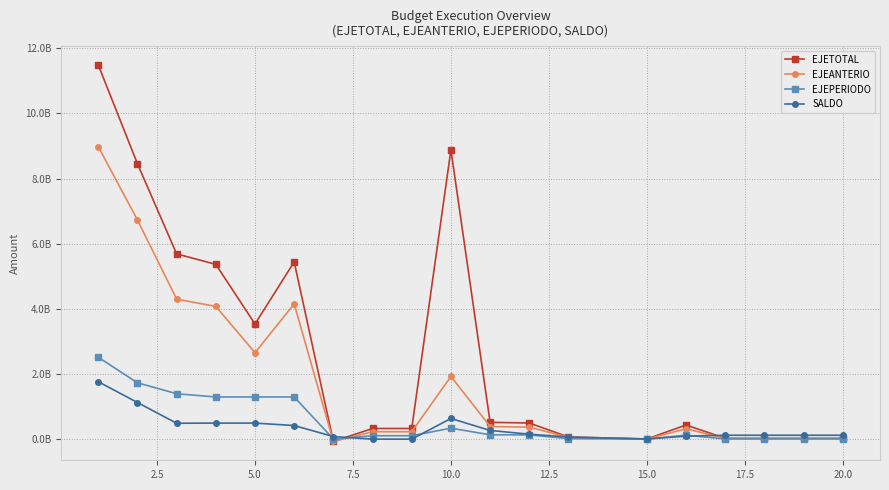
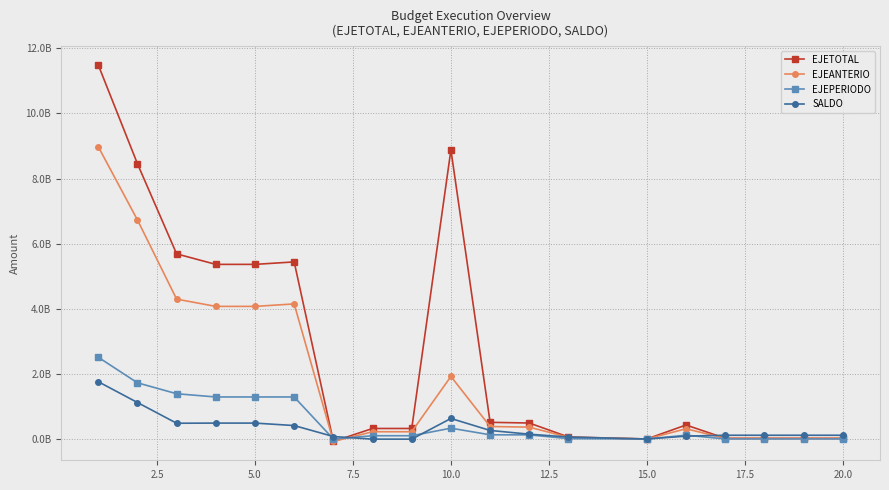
  {
    "EJETOTAL": {
-     "5.0": 3500000000,
+     "5.0": 5400000000,
      "10.0": 8900000000
    },
    "EJEANTERIO": {
-     "5.0": 2700000000,
+     "5.0": 4100000000,
      "10.0": 1900000000
    }
  }
